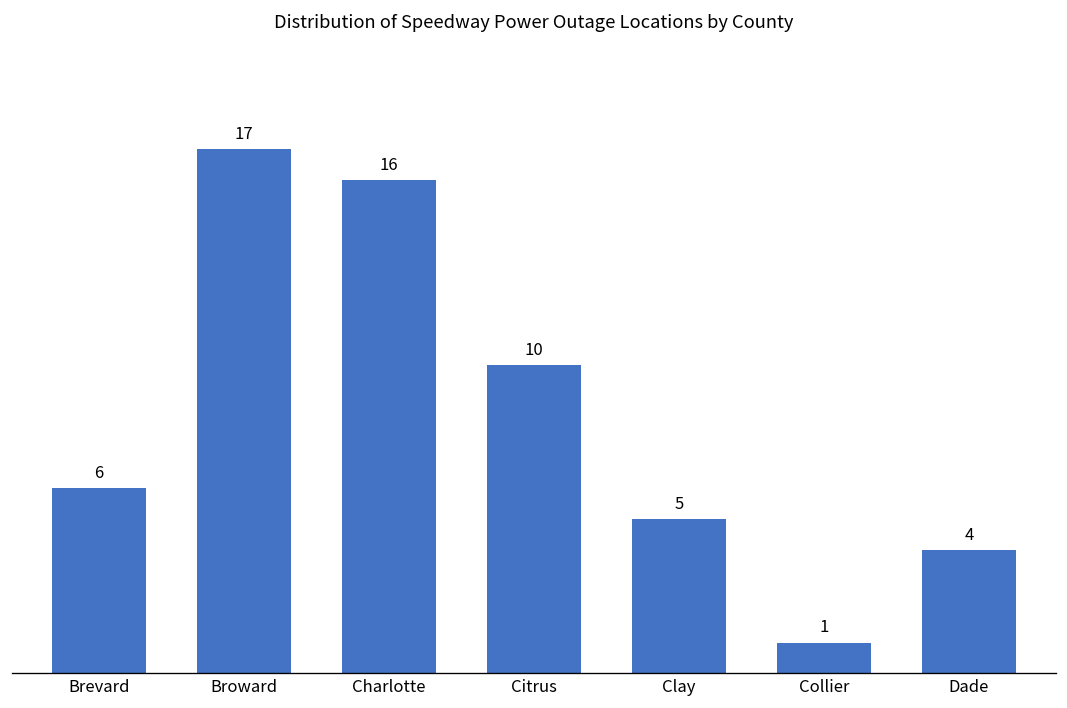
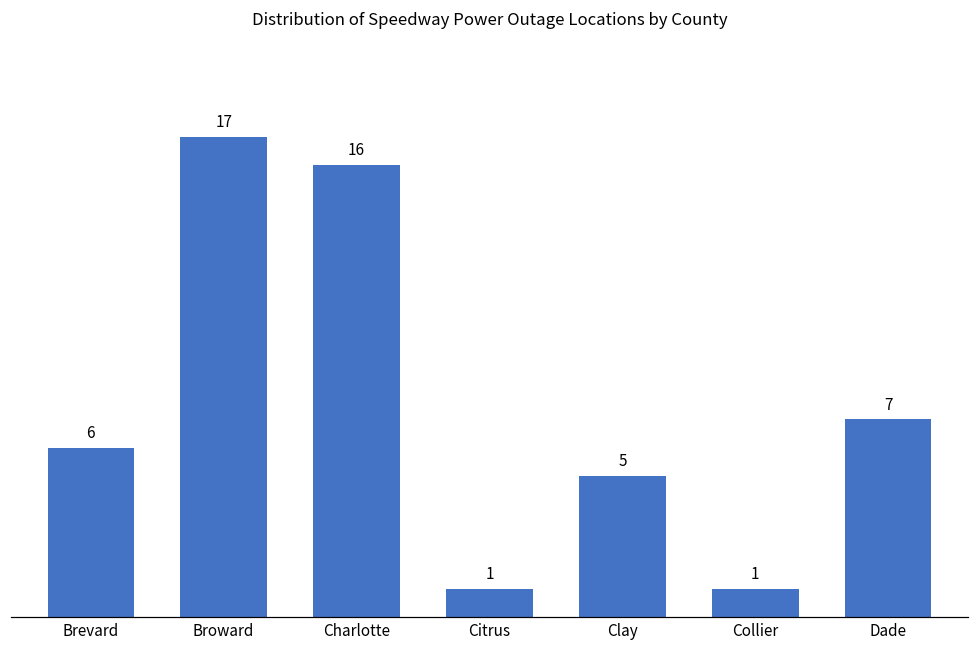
  {
    "Brevard": 6,
    "Broward": 17,
    "Charlotte": 16,
-   "Citrus": 10,
+   "Citrus": 1,
    "Clay": 5,
    "Collier": 1,
-   "Dade": 4
+   "Dade": 7
  }
